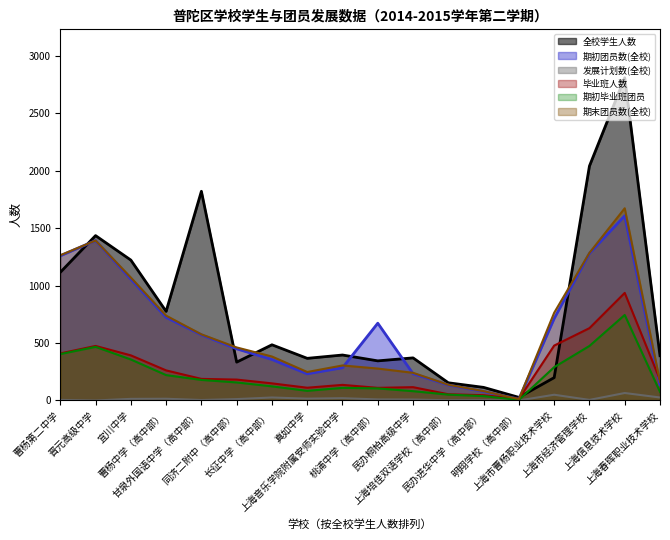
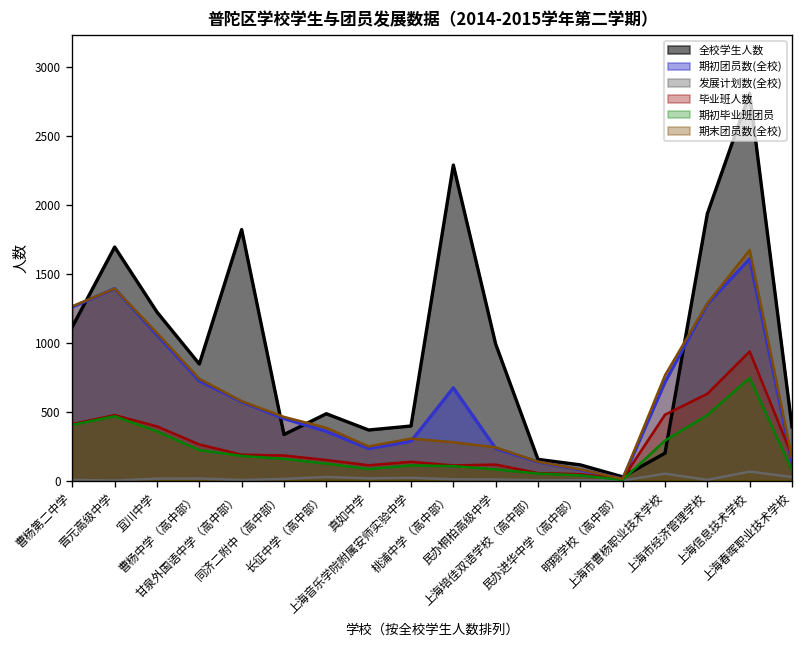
  {
    "全校学生人数": {
      "曹杨第二中学": 1120,
-     "晋元高级中学": 1440,
+     "晋元高级中学": 1700,
      "宜川中学": 1220,
-     "曹杨中学（高中部）": 780,
+     "曹杨中学（高中部）": 850,
      "甘泉外国语中学（高中部）": 1820,
      "同济二附中（高中部）": 330,
      "长征中学（高中部）": 490,
      "真如中学": 370,
      "上海音乐学院附属安师实验中学": 400,
-     "桃浦中学（高中部）": 350,
-     "民办桐柏高级中学": 370,
+     "桃浦中学（高中部）": 2290,
+     "民办桐柏高级中学": 990,
      "民办进华中学（高中部）": 110,
      "上海市曹杨职业技术学校": 200,
-     "上海市经济管理学校": 2040,
+     "上海市经济管理学校": 1940,
      "上海春晖职业技术学校": 390
    },
    "期初团员数(全校)": {
      "长征中学（高中部）": 360,
      "桃浦中学（高中部）": 670,
      "上海市曹杨职业技术学校": 710,
      "上海信息技术学校": 1610,
      "上海春晖职业技术学校": 140
    }
  }
